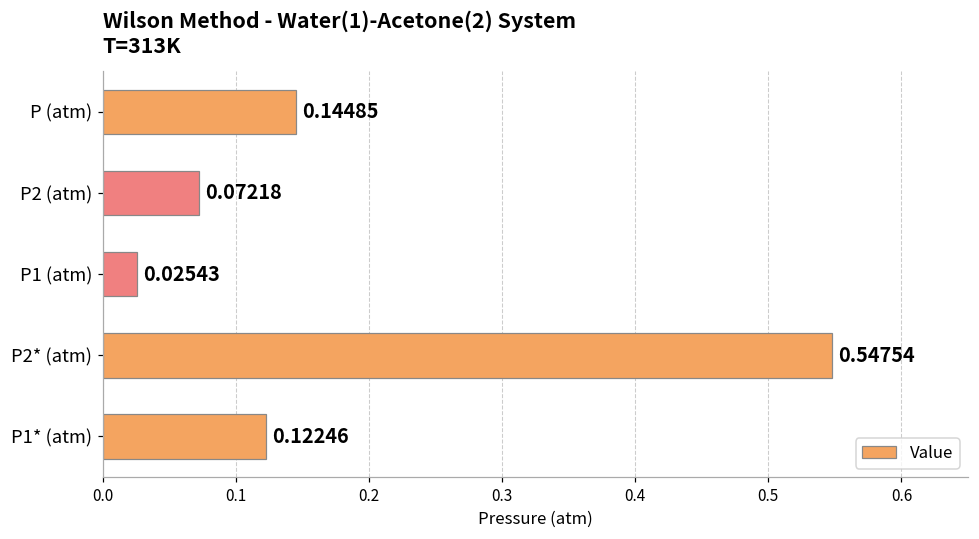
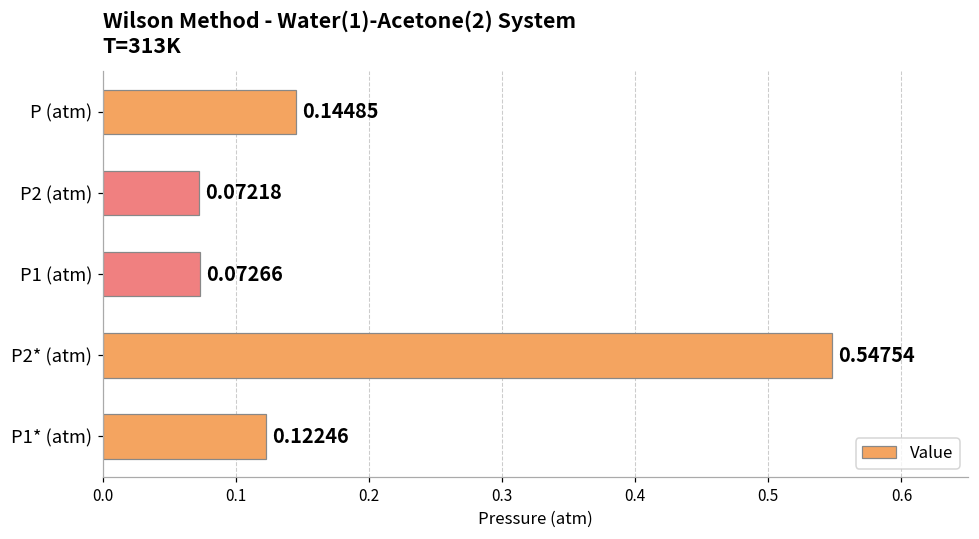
  {
    "P (atm)": 0.14485,
    "P2 (atm)": 0.07218,
-   "P1 (atm)": 0.02543,
+   "P1 (atm)": 0.07266,
    "P2* (atm)": 0.54754,
    "P1* (atm)": 0.12246
  }
